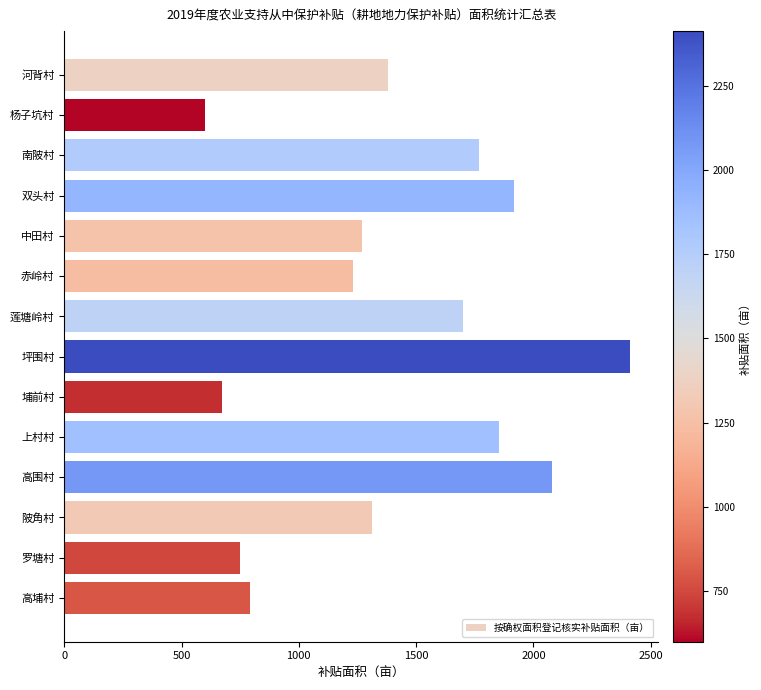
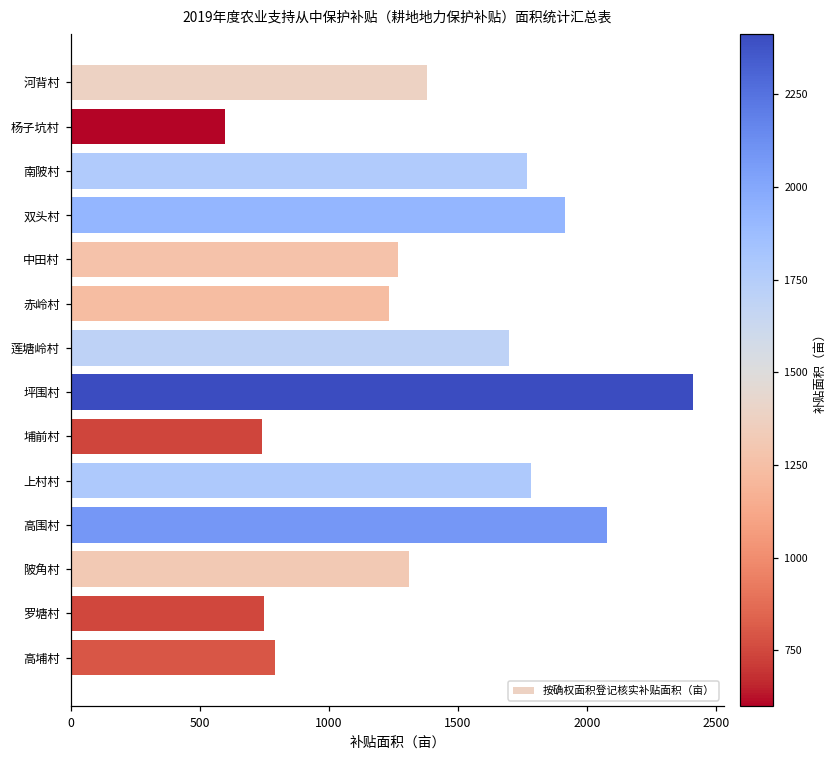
  {
    "河背村": 1380,
    "杨子坑村": 600,
    "南陂村": 1770,
    "双头村": 1920,
    "中田村": 1270,
    "赤岭村": 1230,
    "莲塘岭村": 1700,
    "坪围村": 2410,
-   "埔前村": 670,
-   "上村村": 1850,
+   "埔前村": 740,
+   "上村村": 1780,
    "高围村": 2080,
    "陂角村": 1310,
    "罗塘村": 750,
    "高埔村": 790
  }
